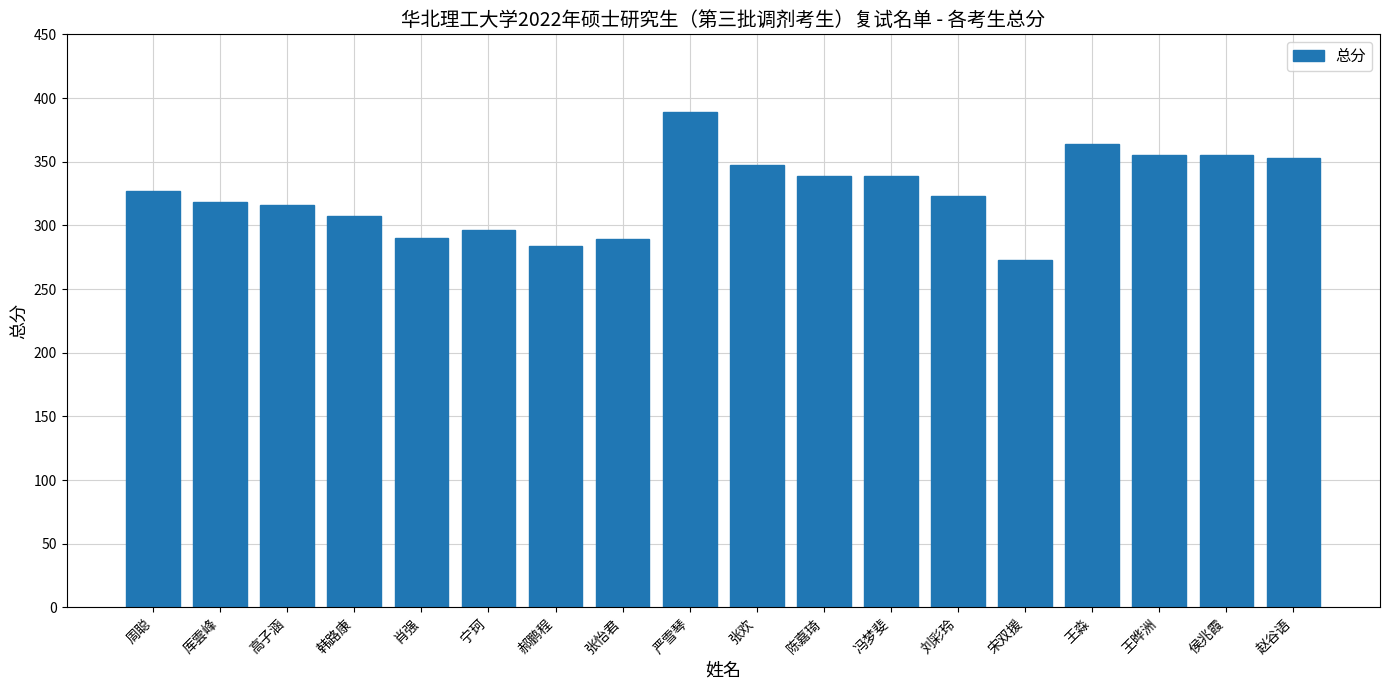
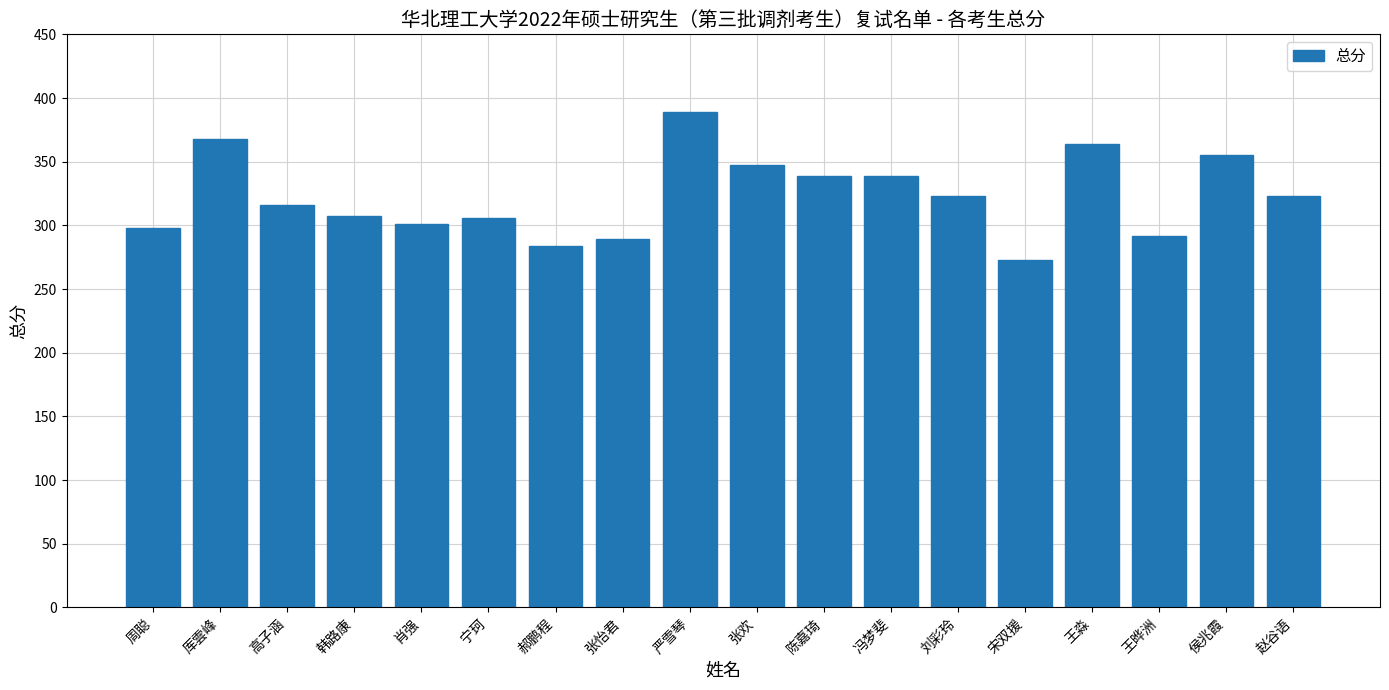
  {
-   "周聪": 327,
-   "厍雲峰": 318,
+   "周聪": 298,
+   "厍雲峰": 368,
    "高子涵": 316,
    "韩路康": 307,
-   "肖强": 290,
-   "宁珂": 296,
+   "肖强": 301,
+   "宁珂": 306,
    "郝鹏程": 284,
    "张怡君": 289,
    "严雪琴": 389,
    "张欢": 347,
    "陈嘉琦": 339,
    "冯梦斐": 339,
    "刘彩玲": 323,
    "宋双援": 273,
    "王淼": 364,
-   "王晔洲": 355,
+   "王晔洲": 292,
    "侯兆霞": 355,
-   "赵谷语": 353
+   "赵谷语": 323
  }
